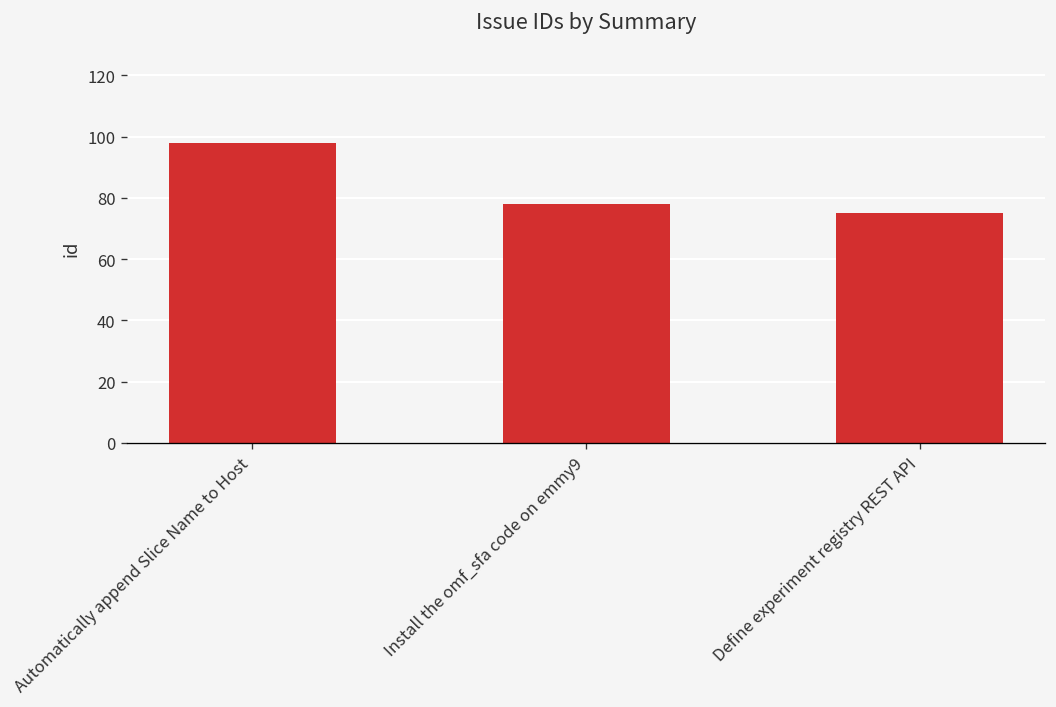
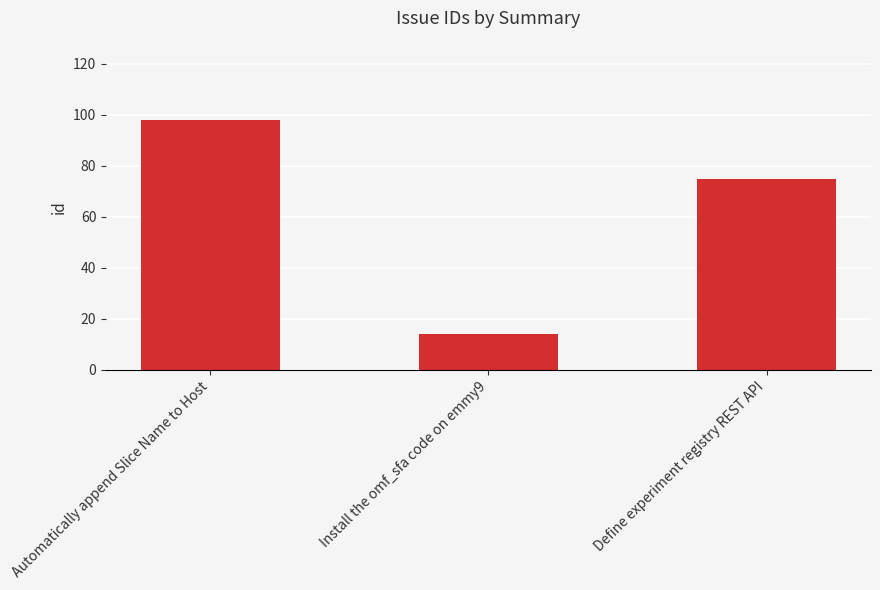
  {
    "Automatically append Slice Name to Host": 98,
-   "Install the omf_sfa code on emmy9": 78,
+   "Install the omf_sfa code on emmy9": 14,
    "Define experiment registry REST API": 75
  }
